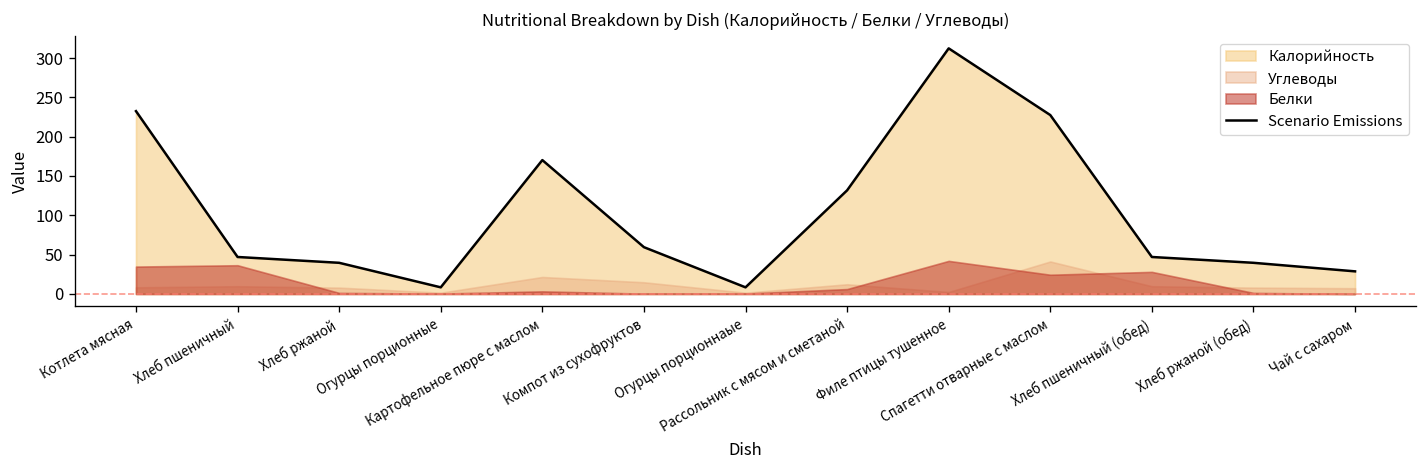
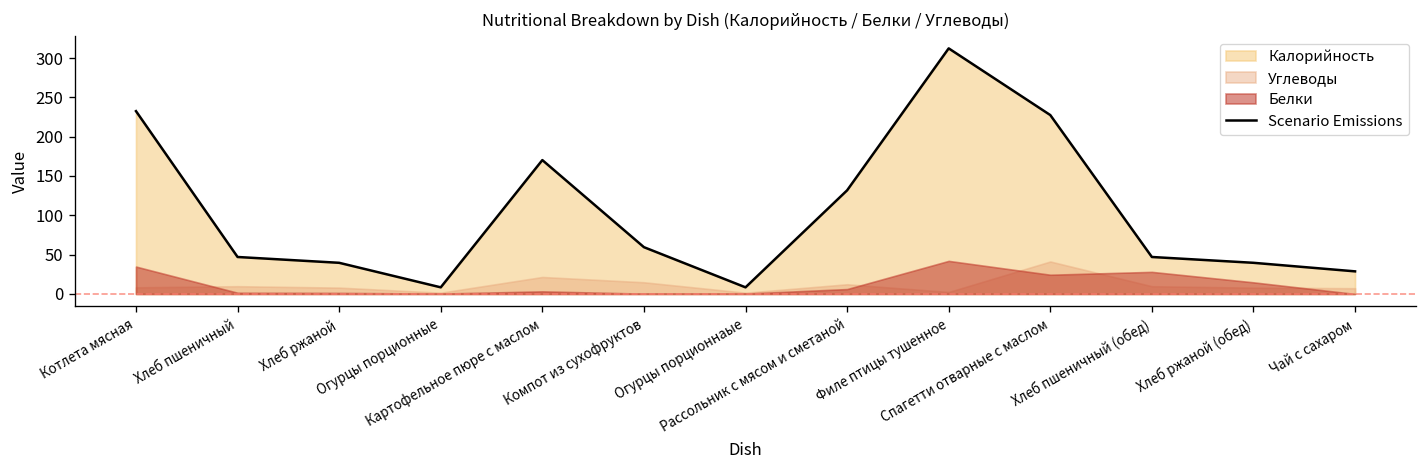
  {
    "Белки": {
      "Котлета мясная": 30,
-     "Хлеб пшеничный": 40,
+     "Хлеб пшеничный": 0,
      "Рассольник с мясом и сметаной": 10,
      "Филе птицы тушенное": 40,
      "Спагетти отварные с маслом": 20,
      "Хлеб пшеничный (обед)": 30,
-     "Хлеб ржаной (обед)": 0,
+     "Хлеб ржаной (обед)": 10,
      "Чай с сахаром": 0
    }
  }
